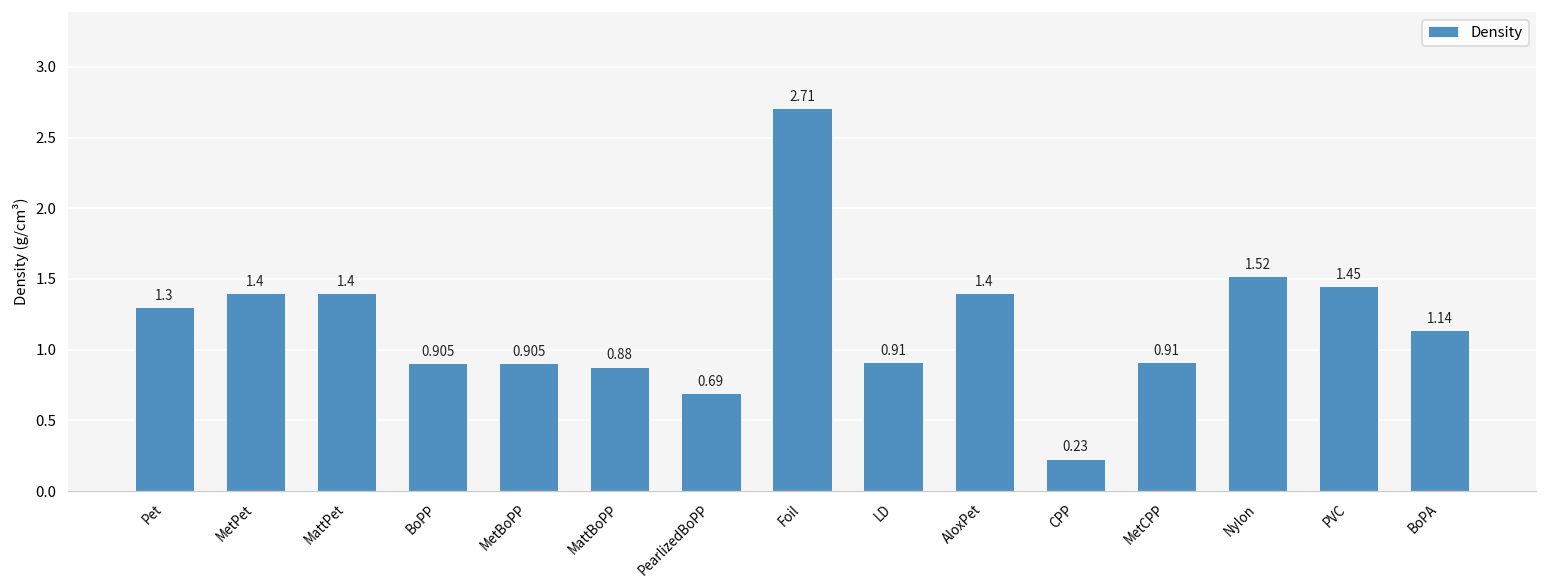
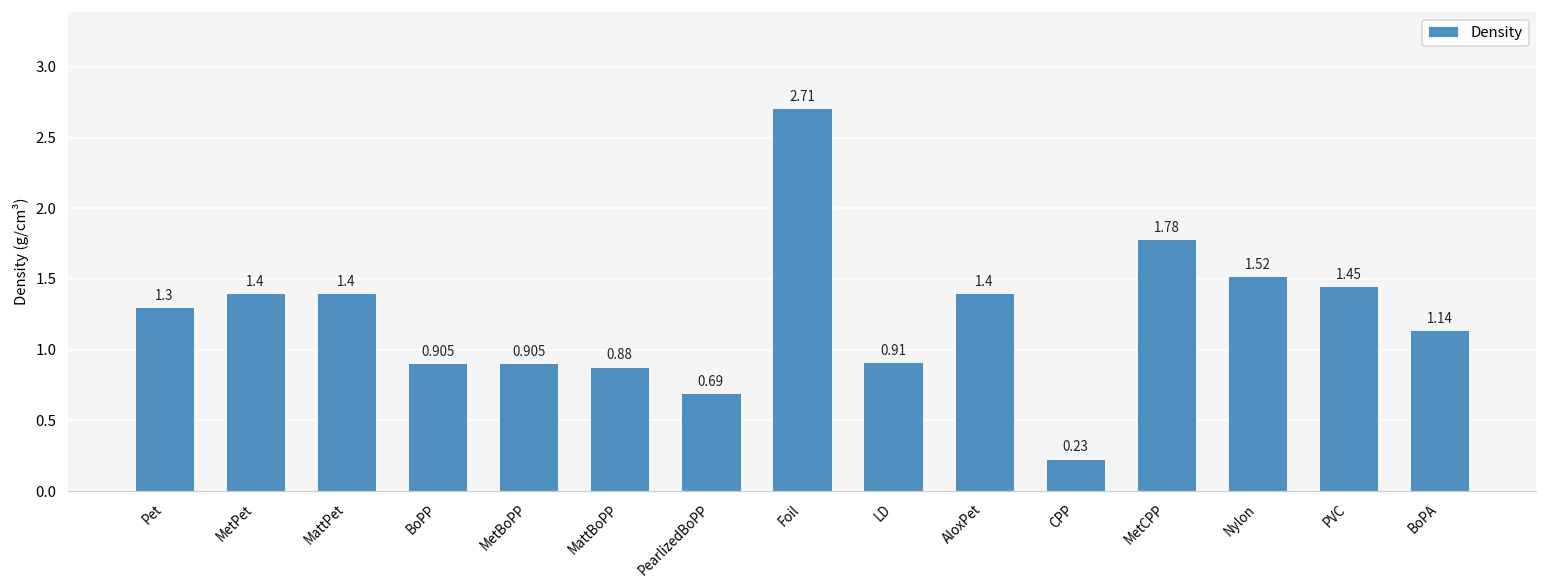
  {
    "Pet": 1.3,
    "MetPet": 1.4,
    "MattPet": 1.4,
    "BoPP": 0.905,
    "MetBoPP": 0.905,
    "MattBoPP": 0.88,
    "PearlizedBoPP": 0.69,
    "Foil": 2.71,
    "LD": 0.91,
    "AloxPet": 1.4,
    "CPP": 0.23,
-   "MetCPP": 0.91,
+   "MetCPP": 1.78,
    "Nylon": 1.52,
    "PVC": 1.45,
    "BoPA": 1.14
  }
